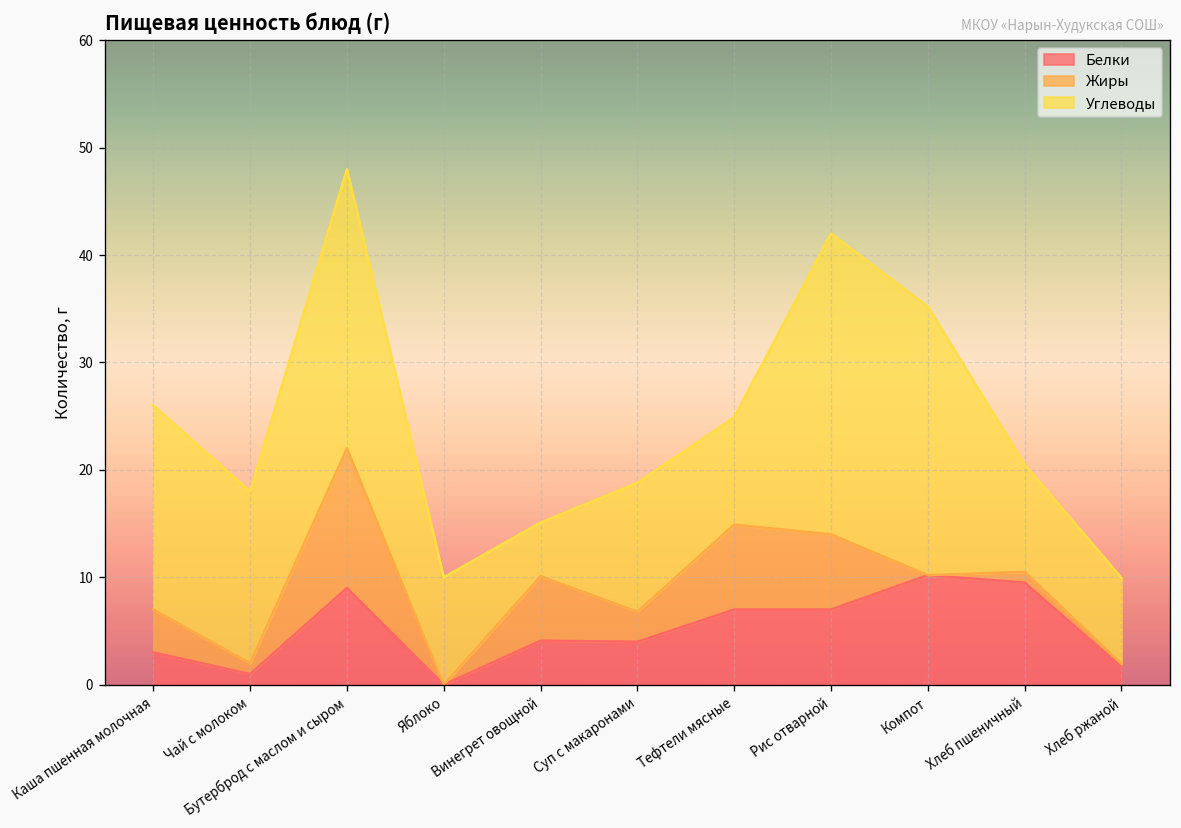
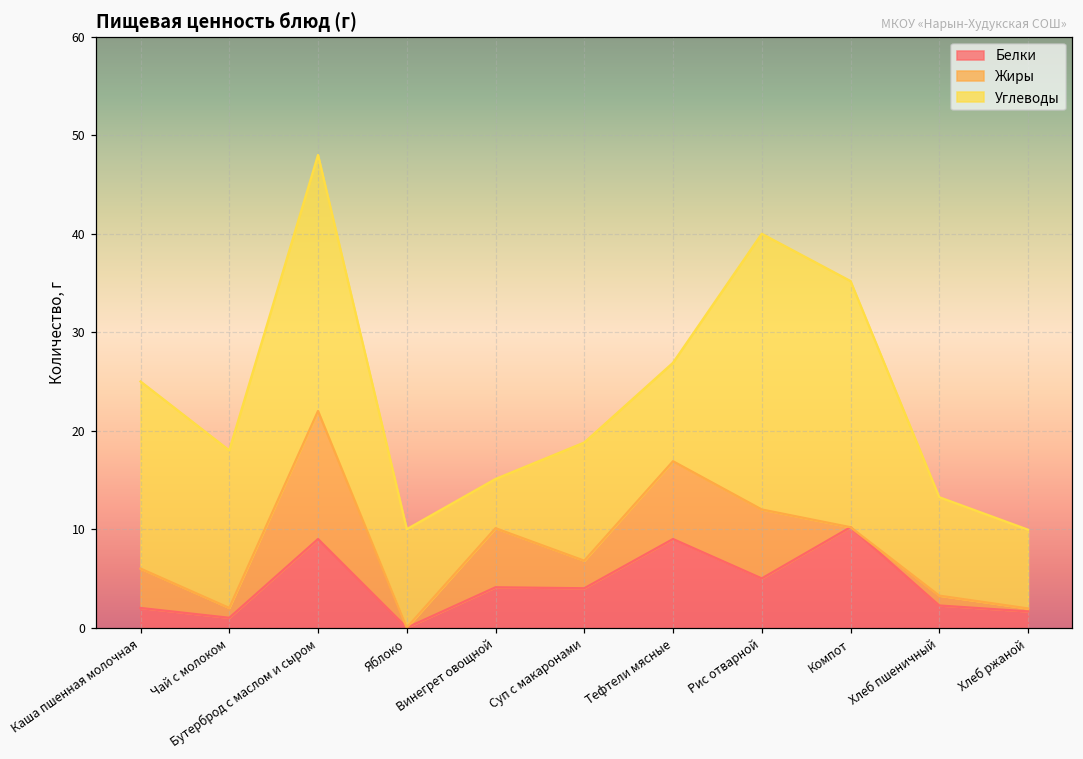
  {
    "Белки": {
-     "Каша пшенная молочная": 3,
+     "Каша пшенная молочная": 2,
      "Чай с молоком": 1,
      "Бутерброд с маслом и сыром": 9,
      "Винегрет овощной": 4,
      "Суп с макаронами": 4,
-     "Тефтели мясные": 7,
-     "Рис отварной": 7,
-     "Хлеб пшеничный": 10,
+     "Тефтели мясные": 9,
+     "Рис отварной": 5,
+     "Хлеб пшеничный": 2,
      "Хлеб ржаной": 2
    }
  }
